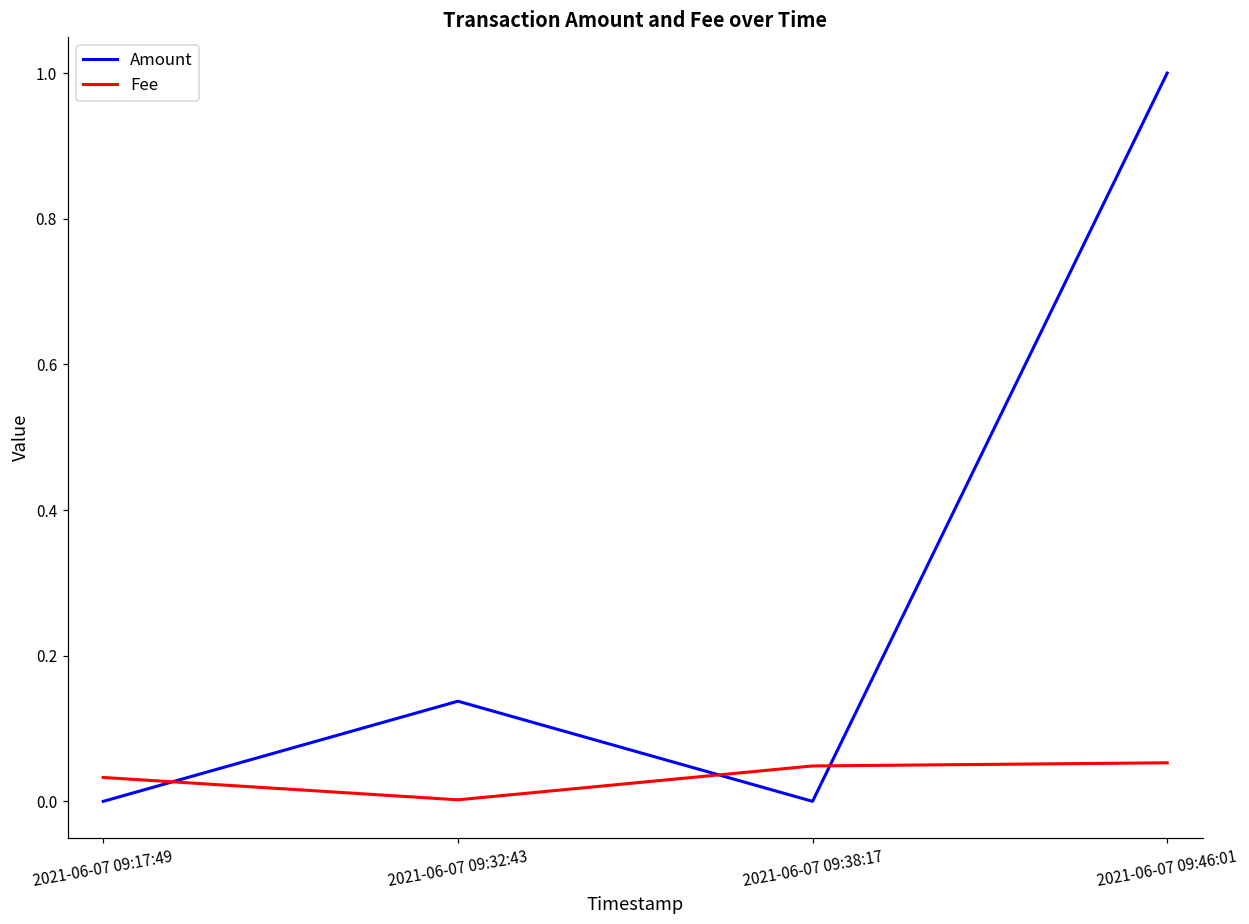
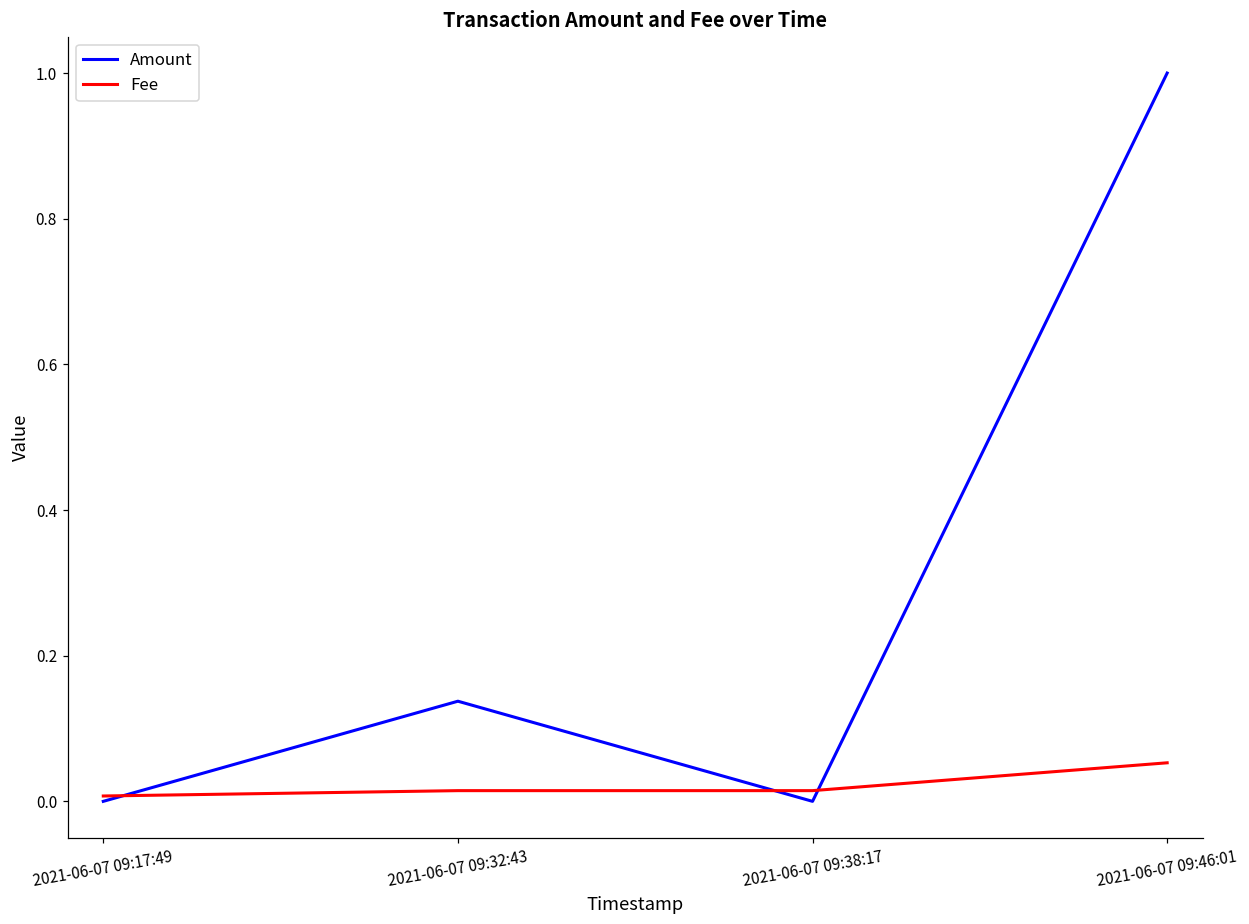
  {
    "Amount": {
      "2021-06-07 09:17:49": 0.00,
      "2021-06-07 09:32:43": 0.14,
      "2021-06-07 09:38:17": 0.00,
      "2021-06-07 09:46:01": 1.00
    },
    "Fee": {
-     "2021-06-07 09:17:49": 0.03,
-     "2021-06-07 09:32:43": 0.00,
-     "2021-06-07 09:38:17": 0.05,
+     "2021-06-07 09:17:49": 0.01,
+     "2021-06-07 09:32:43": 0.01,
+     "2021-06-07 09:38:17": 0.01,
      "2021-06-07 09:46:01": 0.05
    }
  }
